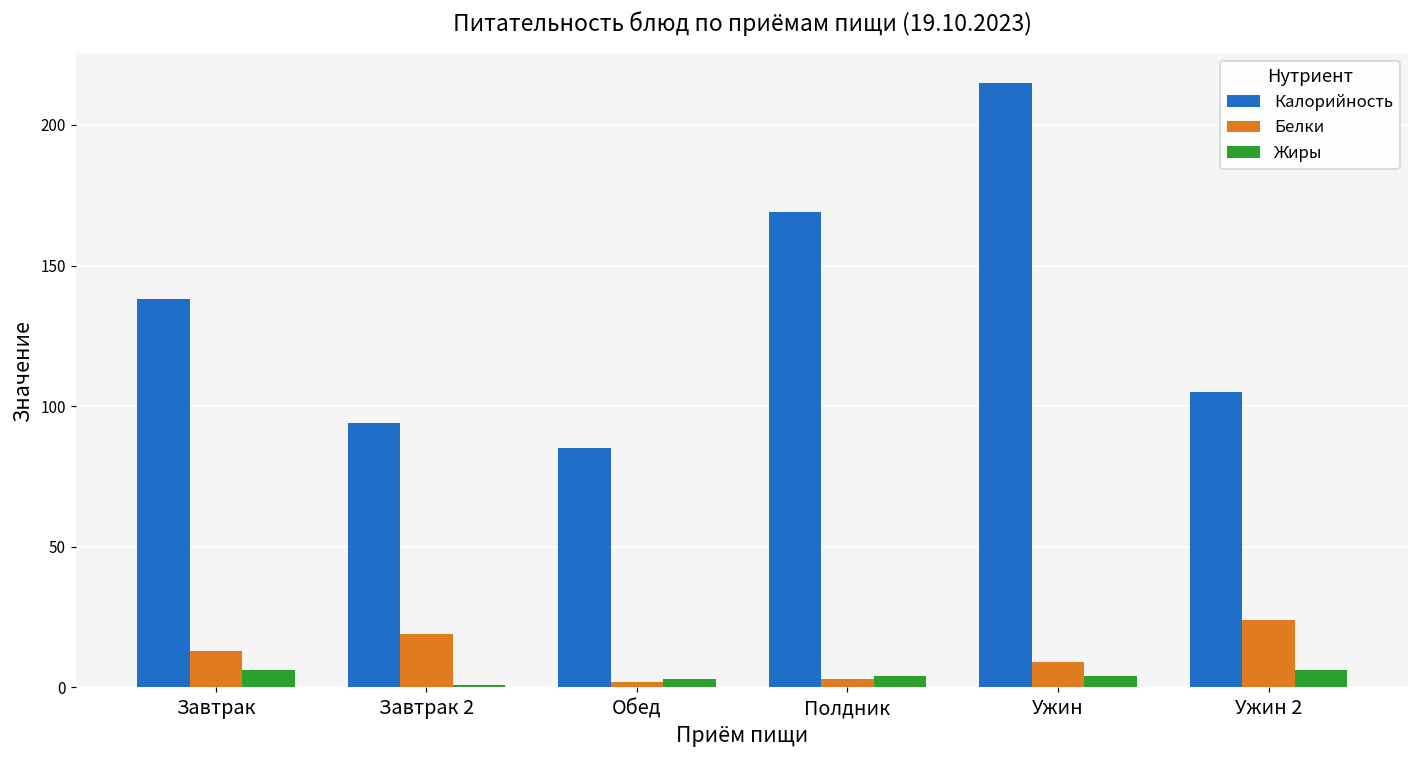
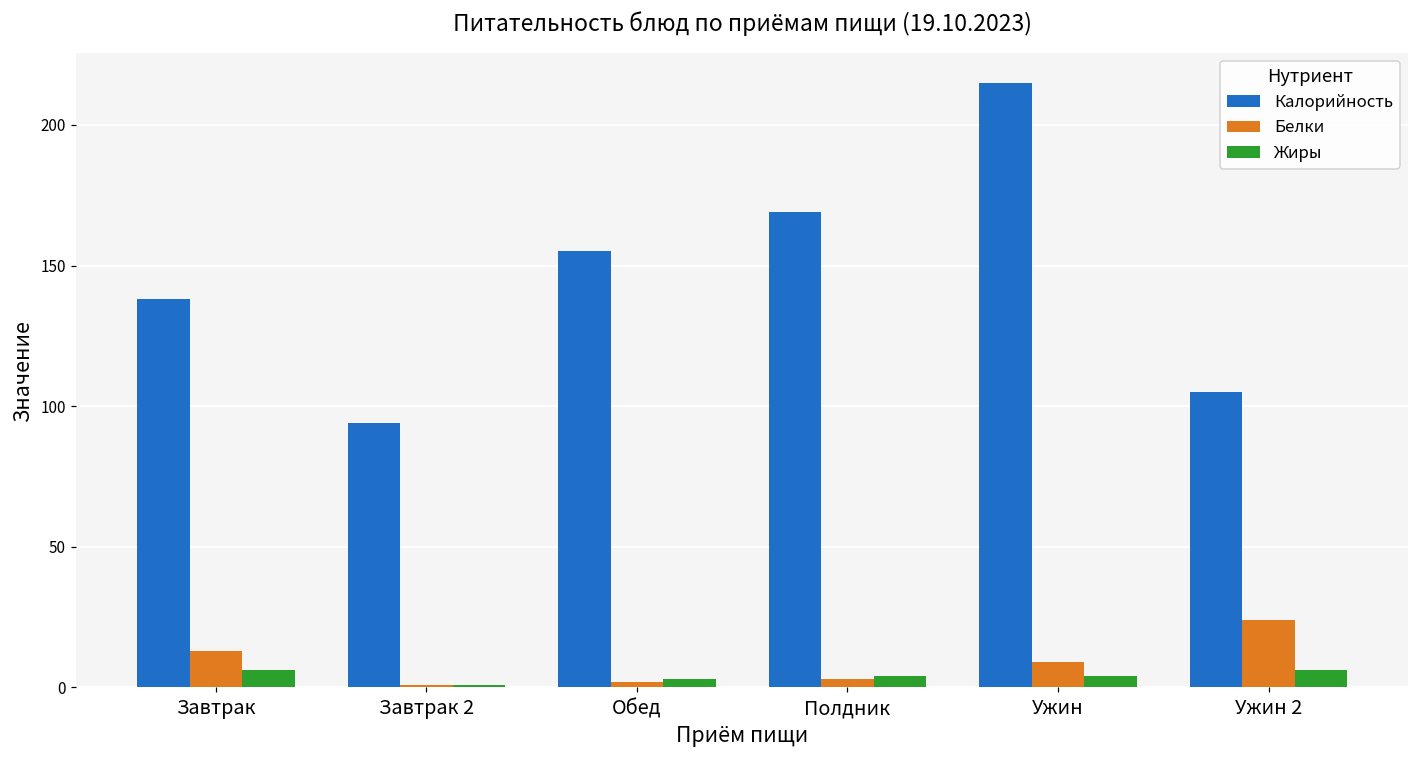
  {
    "Калорийность": {
      "Завтрак": 138,
      "Завтрак 2": 94,
-     "Обед": 85,
+     "Обед": 155,
      "Полдник": 169,
      "Ужин": 215,
      "Ужин 2": 105
    },
    "Белки": {
      "Завтрак": 13,
-     "Завтрак 2": 19,
+     "Завтрак 2": 1,
      "Обед": 2,
      "Полдник": 3,
      "Ужин": 9,
      "Ужин 2": 24
    },
    "Жиры": {
      "Завтрак": 6,
      "Завтрак 2": 1,
      "Обед": 3,
      "Полдник": 4,
      "Ужин": 4,
      "Ужин 2": 6
    }
  }
